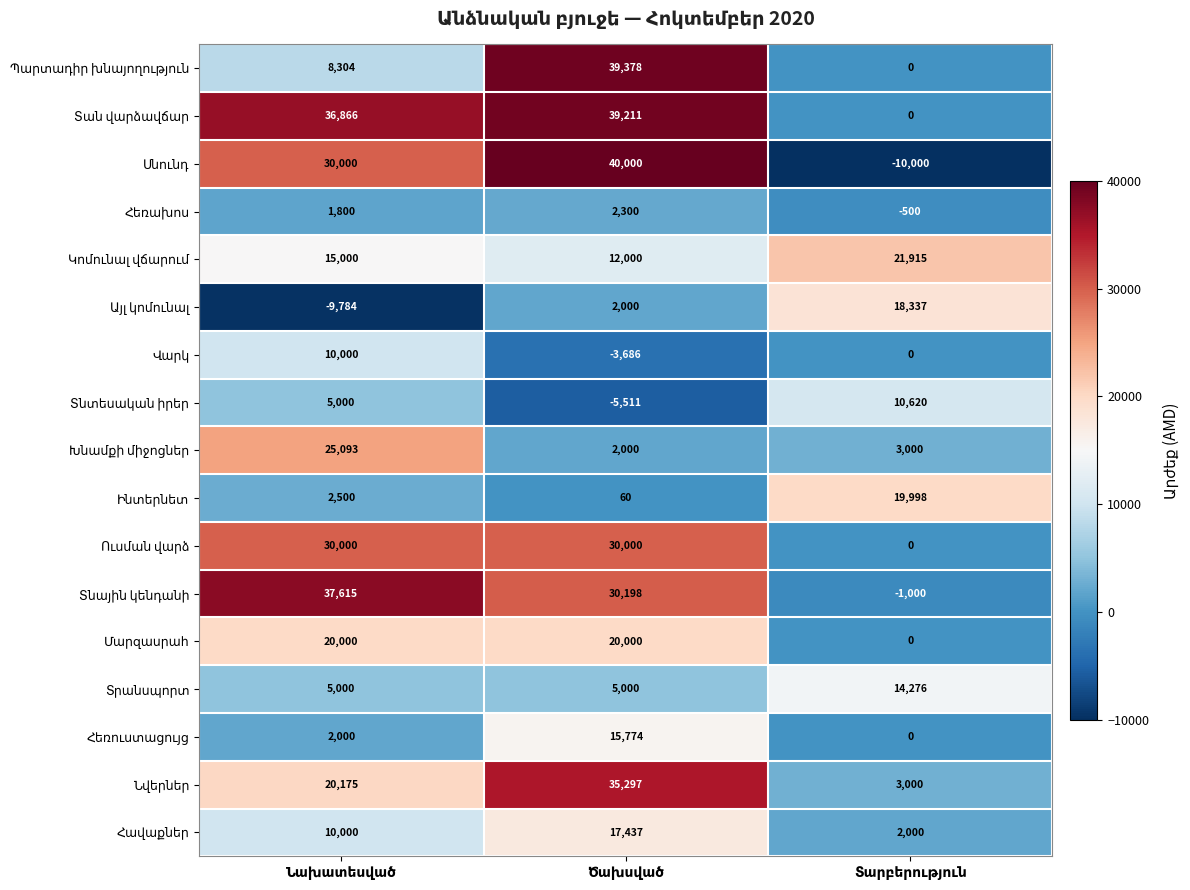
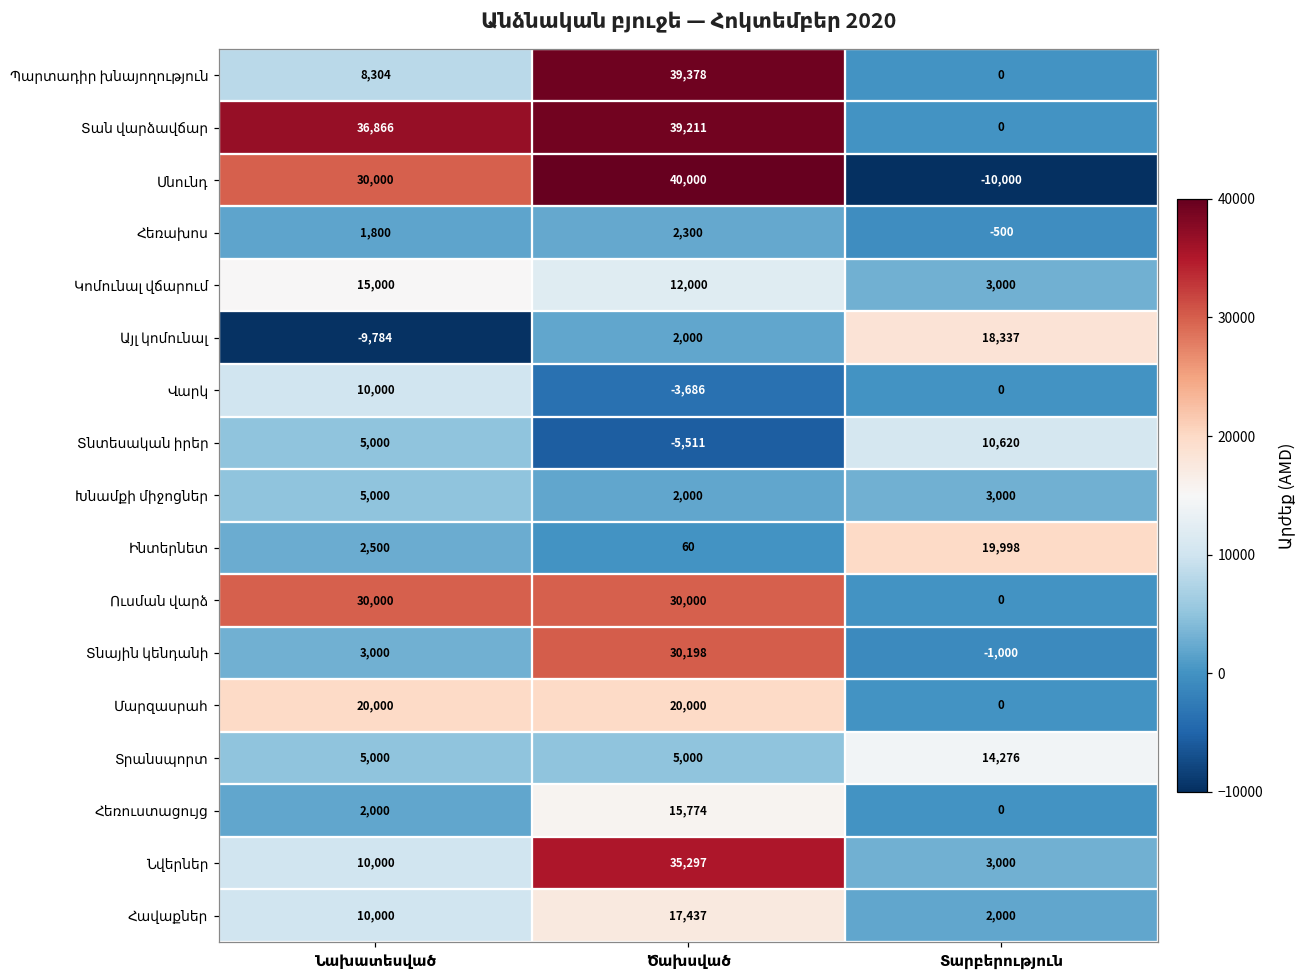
  {
    "Պարտադիր խնայողություն": {
      "Նախատեսված": "8,304",
      "Ծախսված": "39,378",
      "Տարբերություն": "0"
    },
    "Տան վարձավճար": {
      "Նախատեսված": "36,866",
      "Ծախսված": "39,211",
      "Տարբերություն": "0"
    },
    "Սնունդ": {
      "Նախատեսված": "30,000",
      "Ծախսված": "40,000",
      "Տարբերություն": "-10,000"
    },
    "Հեռախոս": {
      "Նախատեսված": "1,800",
      "Ծախսված": "2,300",
      "Տարբերություն": "-500"
    },
    "Կոմունալ վճարում": {
      "Նախատեսված": "15,000",
      "Ծախսված": "12,000",
-     "Տարբերություն": "21,915"
+     "Տարբերություն": "3,000"
    },
    "Այլ կոմունալ": {
      "Նախատեսված": "-9,784",
      "Ծախսված": "2,000",
      "Տարբերություն": "18,337"
    },
    "Վարկ": {
      "Նախատեսված": "10,000",
      "Ծախսված": "-3,686",
      "Տարբերություն": "0"
    },
    "Տնտեսական իրեր": {
      "Նախատեսված": "5,000",
      "Ծախսված": "-5,511",
      "Տարբերություն": "10,620"
    },
    "Խնամքի միջոցներ": {
-     "Նախատեսված": "25,093",
+     "Նախատեսված": "5,000",
      "Ծախսված": "2,000",
      "Տարբերություն": "3,000"
    },
    "Ինտերնետ": {
      "Նախատեսված": "2,500",
      "Ծախսված": "60",
      "Տարբերություն": "19,998"
    },
    "Ուսման վարձ": {
      "Նախատեսված": "30,000",
      "Ծախսված": "30,000",
      "Տարբերություն": "0"
    },
    "Տնային կենդանի": {
-     "Նախատեսված": "37,615",
+     "Նախատեսված": "3,000",
      "Ծախսված": "30,198",
      "Տարբերություն": "-1,000"
    },
    "Մարզասրահ": {
      "Նախատեսված": "20,000",
      "Ծախսված": "20,000",
      "Տարբերություն": "0"
    },
    "Տրանսպորտ": {
      "Նախատեսված": "5,000",
      "Ծախսված": "5,000",
      "Տարբերություն": "14,276"
    },
    "Հեռուստացույց": {
      "Նախատեսված": "2,000",
      "Ծախսված": "15,774",
      "Տարբերություն": "0"
    },
    "Նվերներ": {
-     "Նախատեսված": "20,175",
+     "Նախատեսված": "10,000",
      "Ծախսված": "35,297",
      "Տարբերություն": "3,000"
    },
    "Հավաքներ": {
      "Նախատեսված": "10,000",
      "Ծախսված": "17,437",
      "Տարբերություն": "2,000"
    }
  }
